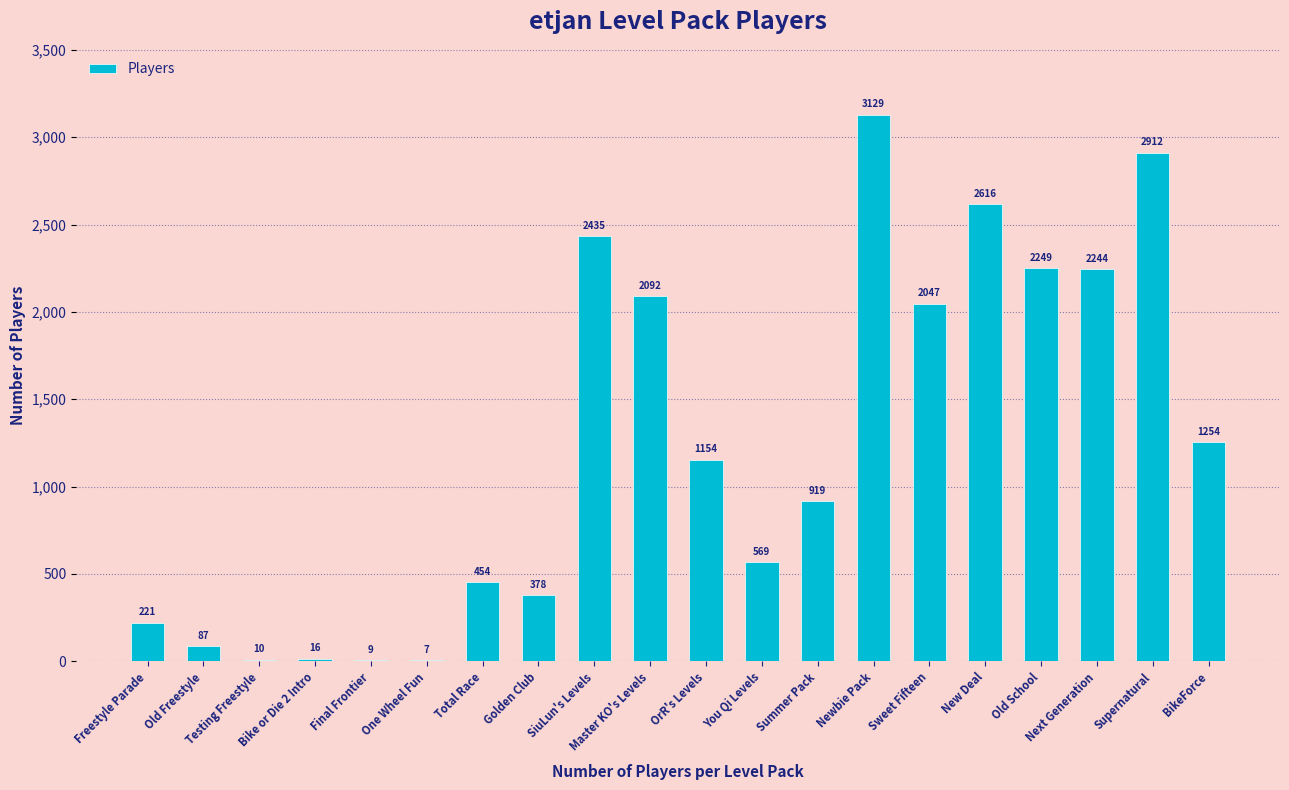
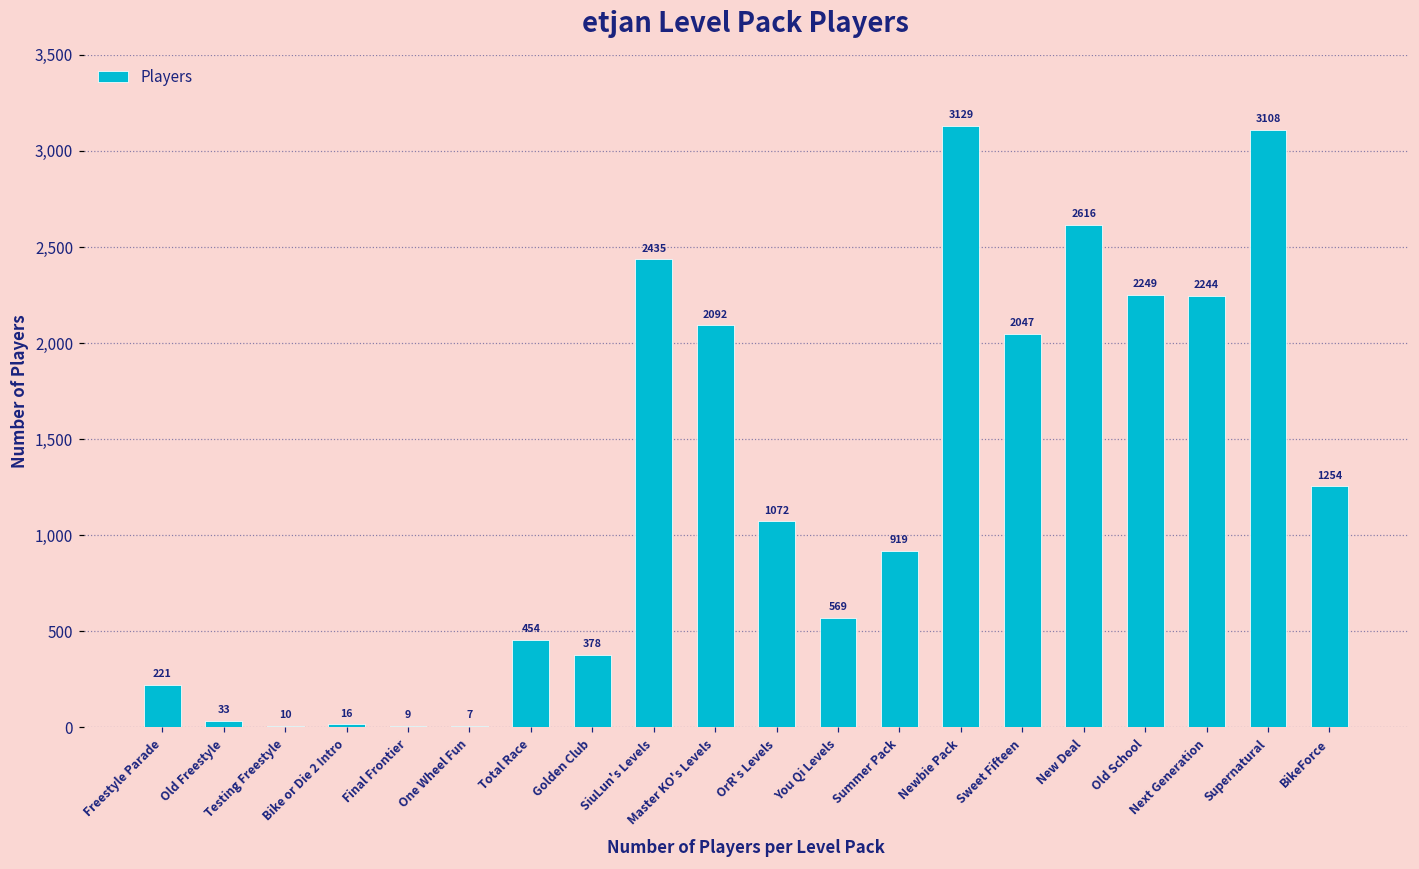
  {
    "Freestyle Parade": 221,
-   "Old Freestyle": 87,
+   "Old Freestyle": 33,
    "Testing Freestyle": 10,
    "Bike or Die 2 Intro": 16,
    "Final Frontier": 9,
    "One Wheel Fun": 7,
    "Total Race": 454,
    "Golden Club": 378,
    "SiuLun's Levels": 2435,
    "Master KO's Levels": 2092,
-   "OrR's Levels": 1154,
+   "OrR's Levels": 1072,
    "You Qi Levels": 569,
    "Summer Pack": 919,
    "Newbie Pack": 3129,
    "Sweet Fifteen": 2047,
    "New Deal": 2616,
    "Old School": 2249,
    "Next Generation": 2244,
-   "Supernatural": 2912,
+   "Supernatural": 3108,
    "BikeForce": 1254
  }
